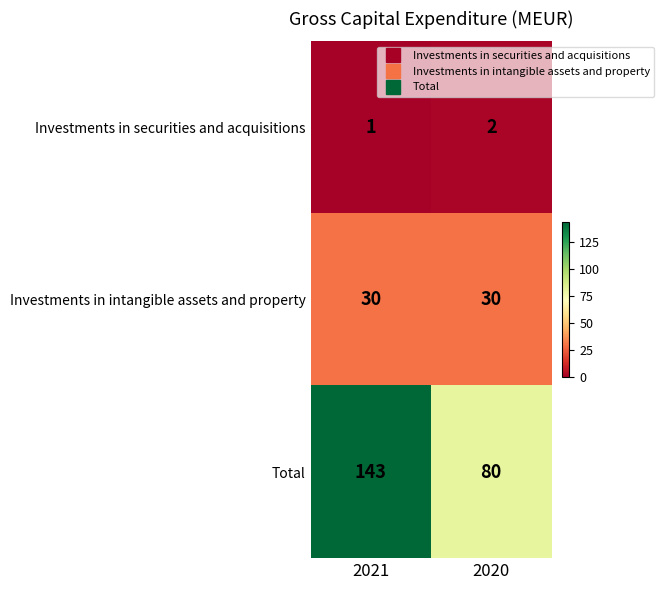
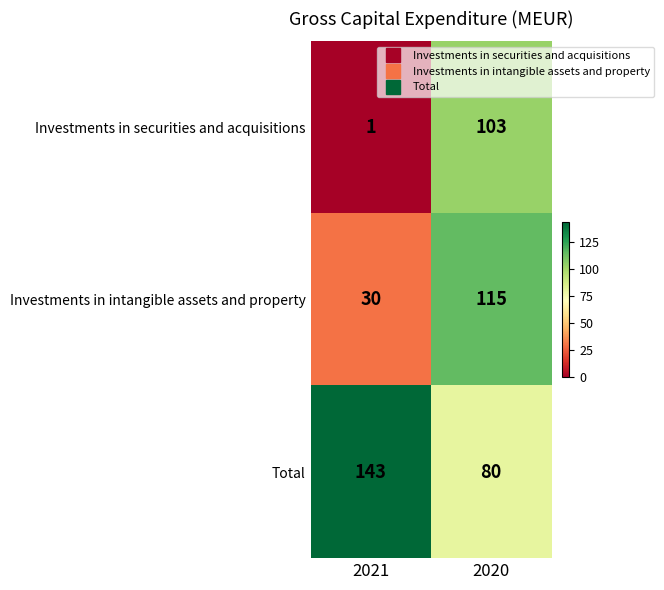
  {
    "Investments in securities and acquisitions": {
      "2021": 1,
-     "2020": 2
+     "2020": 103
    },
    "Investments in intangible assets and property": {
      "2021": 30,
-     "2020": 30
+     "2020": 115
    },
    "Total": {
      "2021": 143,
      "2020": 80
    }
  }
